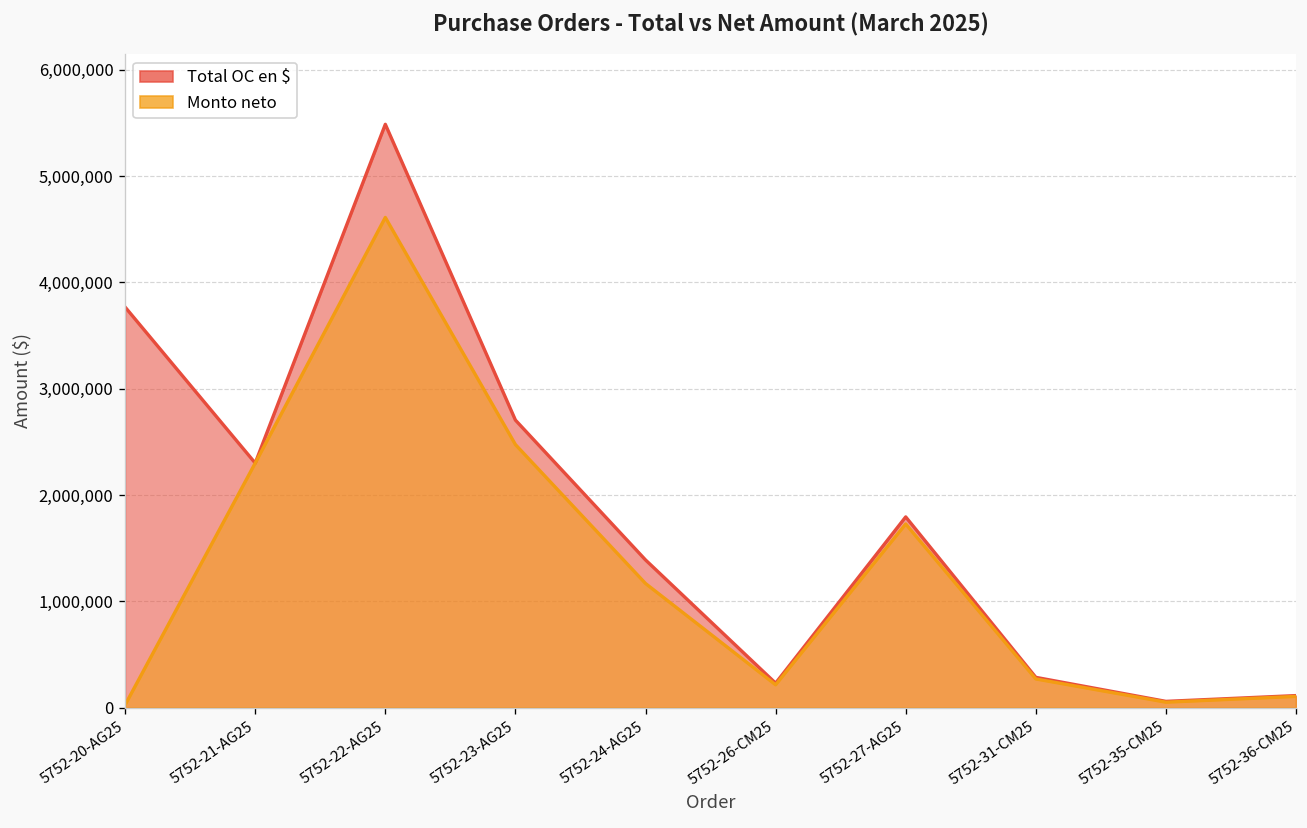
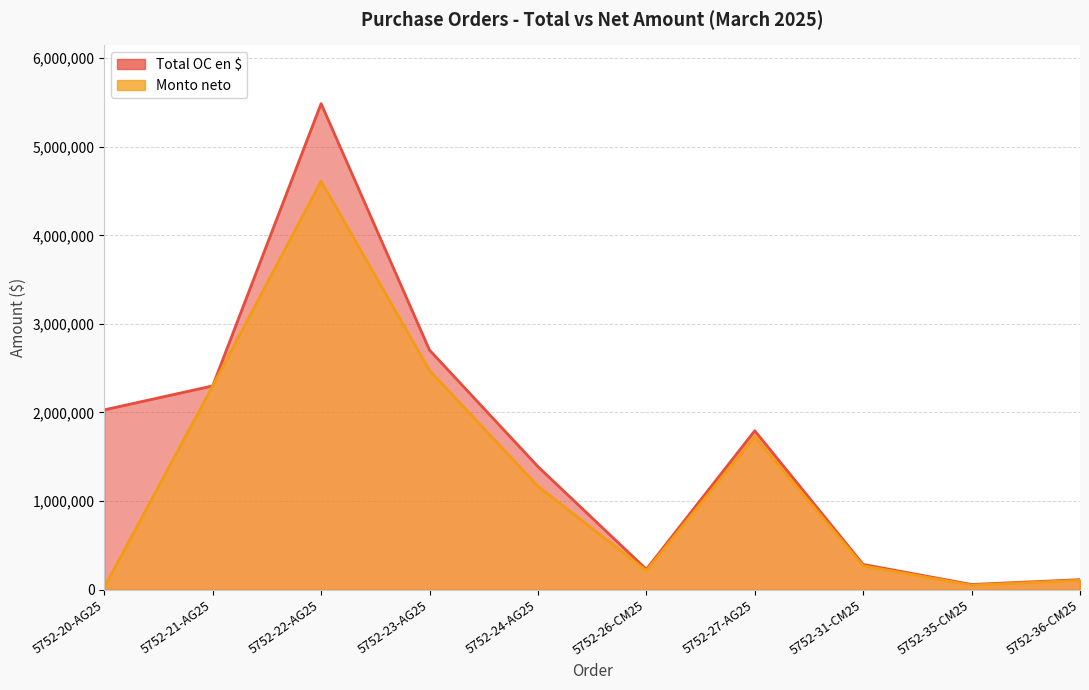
  {
    "Total OC en $": {
-     "5752-20-AG25": "3,800,000",
+     "5752-20-AG25": "2,000,000",
      "5752-22-AG25": "5,500,000",
      "5752-23-AG25": "2,700,000",
      "5752-24-AG25": "1,400,000",
      "5752-27-AG25": "1,800,000"
    },
    "Monto neto": {
      "5752-20-AG25": "0",
      "5752-22-AG25": "4,600,000",
      "5752-23-AG25": "2,500,000",
      "5752-24-AG25": "1,200,000",
      "5752-27-AG25": "1,700,000"
    }
  }
